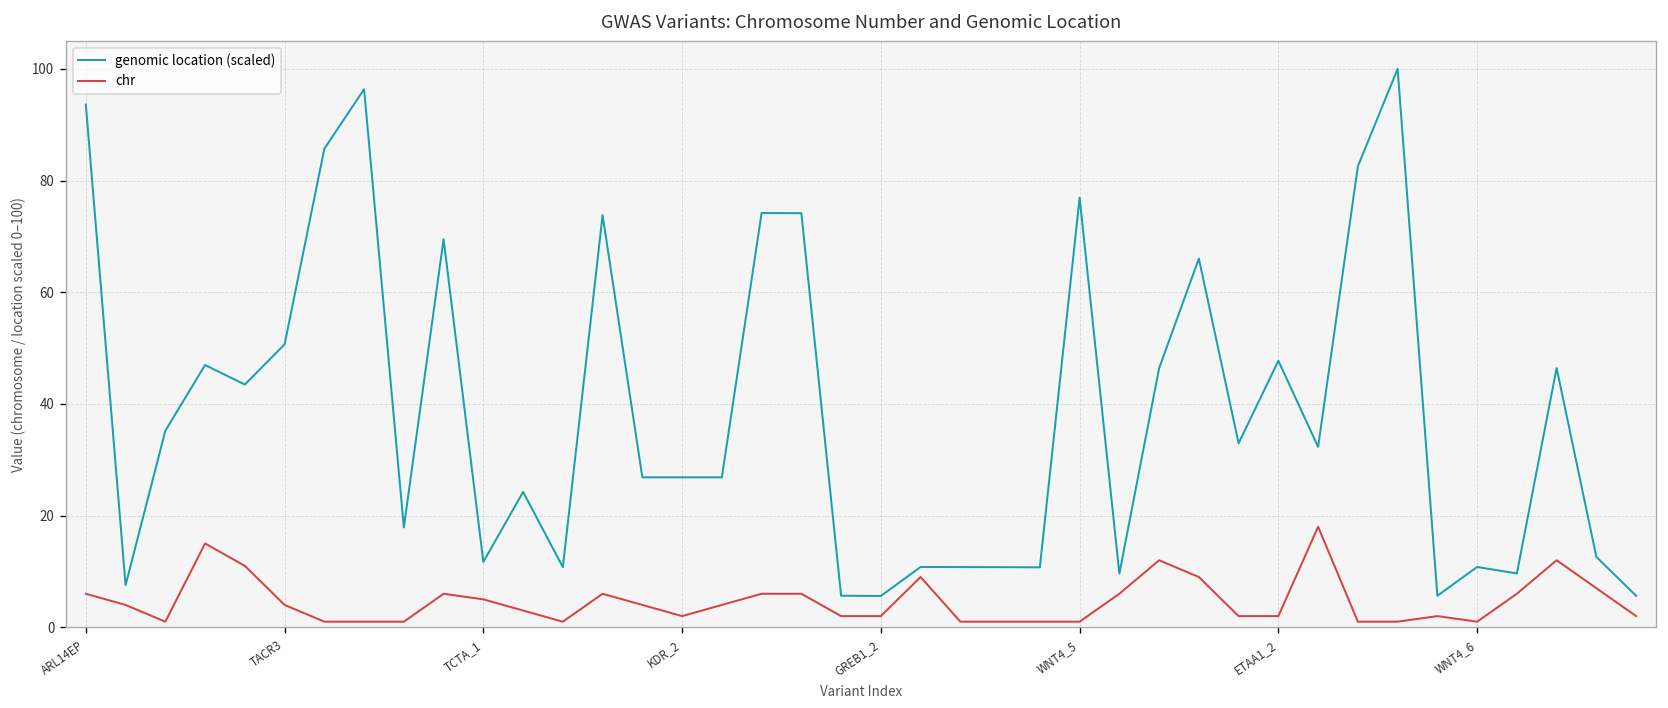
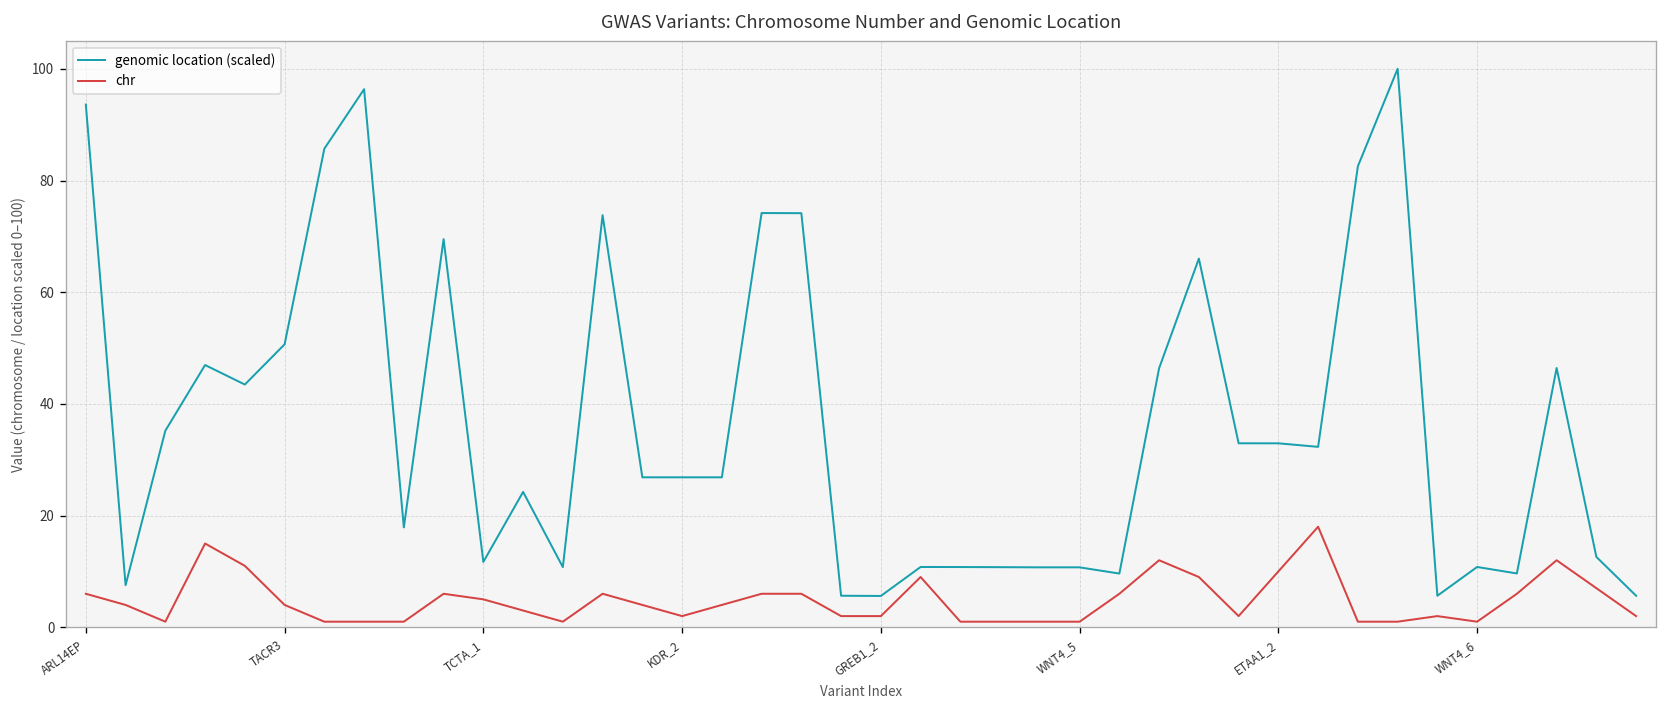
  {
    "genomic location (scaled)": {
      "ARL14EP": 94,
      "TACR3": 51,
      "TCTA_1": 12,
      "KDR_2": 27,
      "GREB1_2": 6,
-     "WNT4_5": 77,
-     "ETAA1_2": 48,
+     "WNT4_5": 11,
+     "ETAA1_2": 33,
      "WNT4_6": 11
    },
    "chr": {
      "ARL14EP": 6,
      "TACR3": 4,
      "TCTA_1": 5,
      "KDR_2": 2,
      "GREB1_2": 2,
      "WNT4_5": 1,
-     "ETAA1_2": 2,
+     "ETAA1_2": 10,
      "WNT4_6": 1
    }
  }
